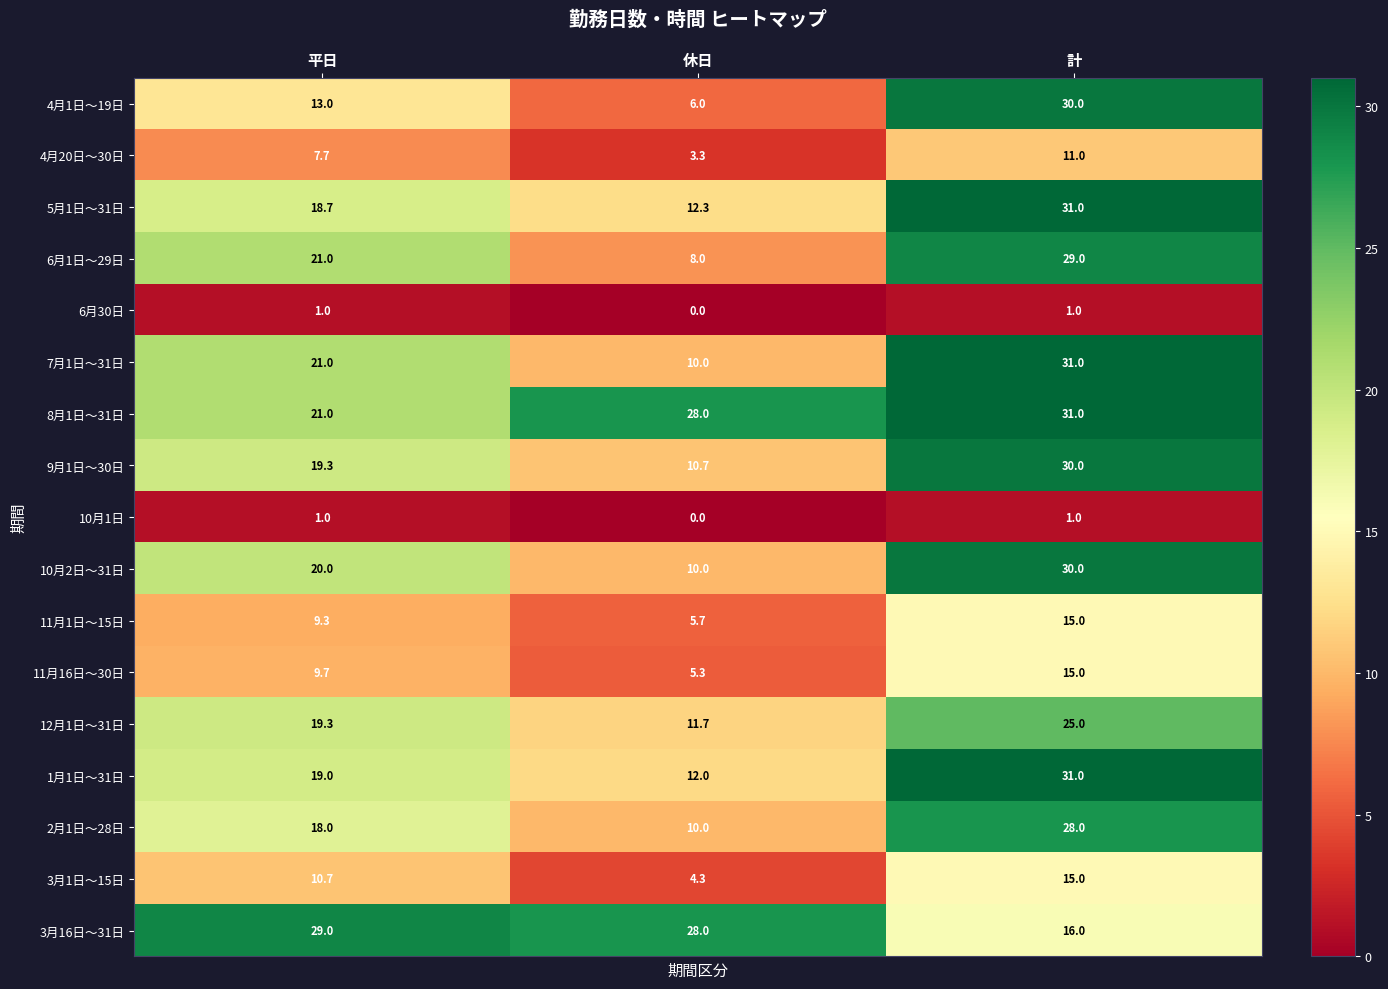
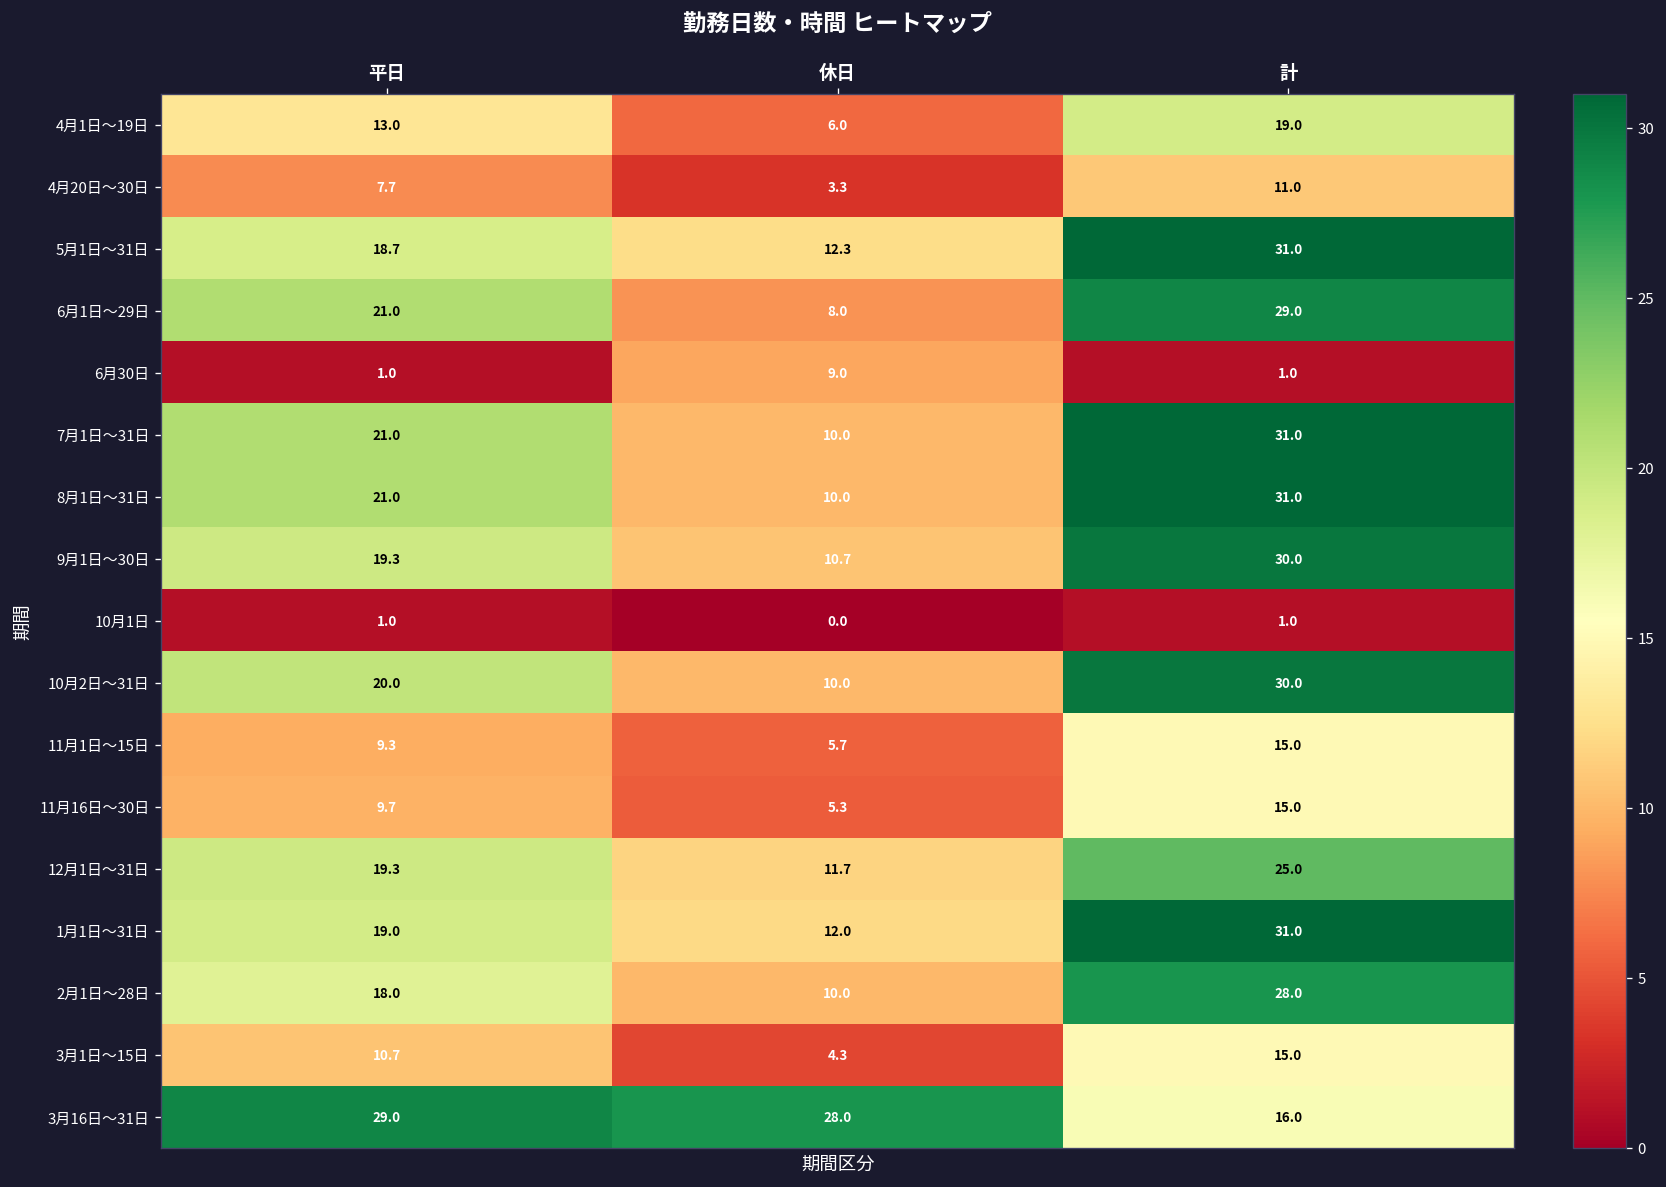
  {
    "4月1日～19日": {
      "平日": 13.0,
      "休日": 6.0,
-     "計": 30.0
+     "計": 19.0
    },
    "4月20日～30日": {
      "平日": 7.7,
      "休日": 3.3,
      "計": 11.0
    },
    "5月1日～31日": {
      "平日": 18.7,
      "休日": 12.3,
      "計": 31.0
    },
    "6月1日～29日": {
      "平日": 21.0,
      "休日": 8.0,
      "計": 29.0
    },
    "6月30日": {
      "平日": 1.0,
-     "休日": 0.0,
+     "休日": 9.0,
      "計": 1.0
    },
    "7月1日～31日": {
      "平日": 21.0,
      "休日": 10.0,
      "計": 31.0
    },
    "8月1日～31日": {
      "平日": 21.0,
-     "休日": 28.0,
+     "休日": 10.0,
      "計": 31.0
    },
    "9月1日～30日": {
      "平日": 19.3,
      "休日": 10.7,
      "計": 30.0
    },
    "10月1日": {
      "平日": 1.0,
      "休日": 0.0,
      "計": 1.0
    },
    "10月2日～31日": {
      "平日": 20.0,
      "休日": 10.0,
      "計": 30.0
    },
    "11月1日～15日": {
      "平日": 9.3,
      "休日": 5.7,
      "計": 15.0
    },
    "11月16日～30日": {
      "平日": 9.7,
      "休日": 5.3,
      "計": 15.0
    },
    "12月1日～31日": {
      "平日": 19.3,
      "休日": 11.7,
      "計": 25.0
    },
    "1月1日～31日": {
      "平日": 19.0,
      "休日": 12.0,
      "計": 31.0
    },
    "2月1日～28日": {
      "平日": 18.0,
      "休日": 10.0,
      "計": 28.0
    },
    "3月1日～15日": {
      "平日": 10.7,
      "休日": 4.3,
      "計": 15.0
    },
    "3月16日～31日": {
      "平日": 29.0,
      "休日": 28.0,
      "計": 16.0
    }
  }
